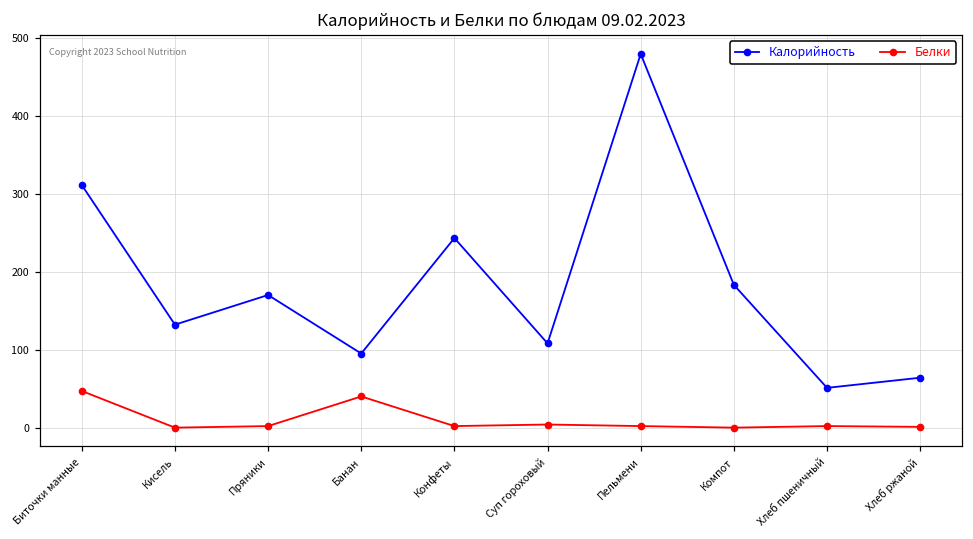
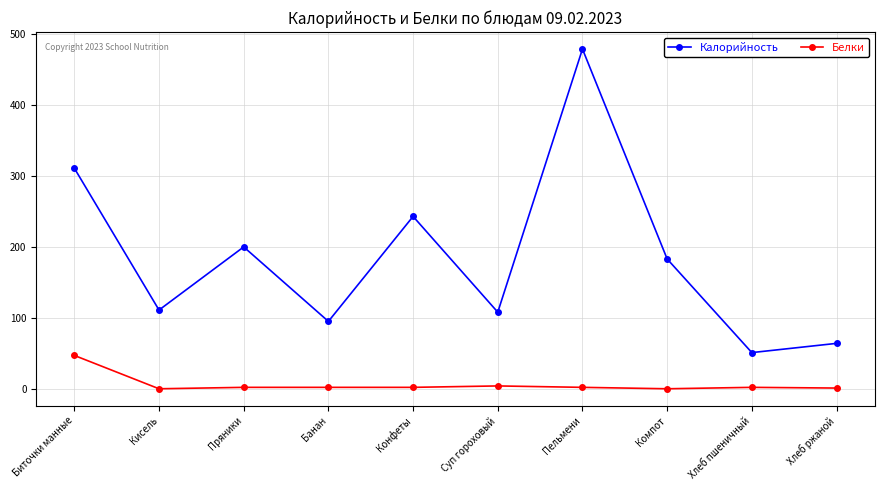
  {
    "Калорийность": {
      "Биточки манные": 310,
-     "Кисель": 130,
-     "Пряники": 170,
+     "Кисель": 110,
+     "Пряники": 200,
      "Банан": 100,
      "Конфеты": 240,
      "Суп гороховый": 110,
      "Пельмени": 480,
      "Компот": 180,
      "Хлеб пшеничный": 50,
      "Хлеб ржаной": 60
    },
    "Белки": {
      "Биточки манные": 50,
      "Кисель": 0,
      "Пряники": 0,
-     "Банан": 40,
+     "Банан": 0,
      "Конфеты": 0,
      "Суп гороховый": 0,
      "Пельмени": 0,
      "Компот": 0,
      "Хлеб пшеничный": 0,
      "Хлеб ржаной": 0
    }
  }
